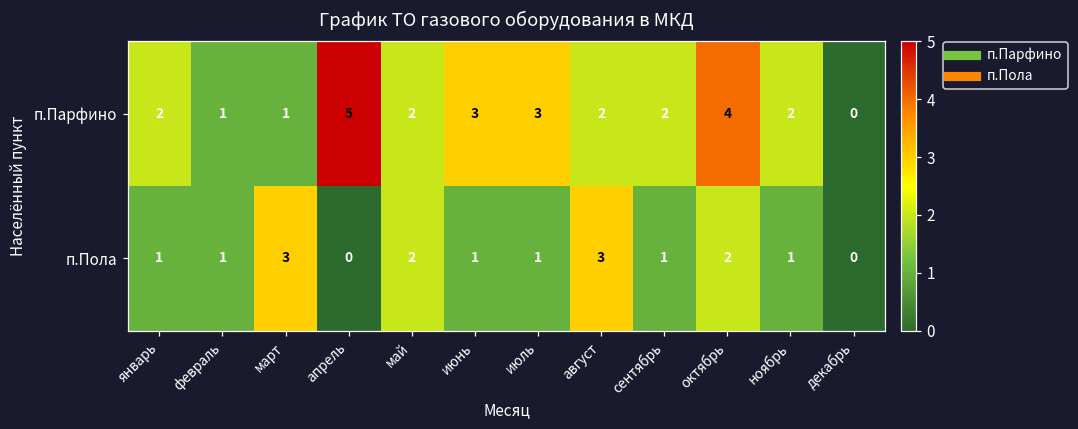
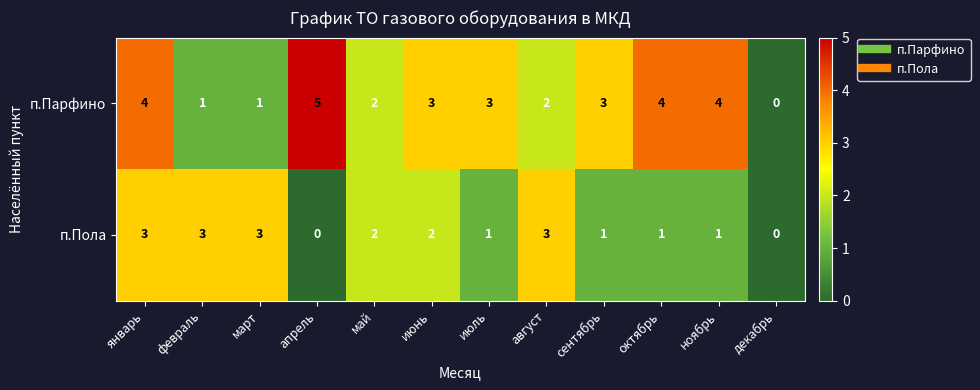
  {
    "п.Парфино": {
-     "январь": 2,
+     "январь": 4,
      "февраль": 1,
      "март": 1,
      "апрель": 5,
      "май": 2,
      "июнь": 3,
      "июль": 3,
      "август": 2,
-     "сентябрь": 2,
+     "сентябрь": 3,
      "октябрь": 4,
-     "ноябрь": 2,
+     "ноябрь": 4,
      "декабрь": 0
    },
    "п.Пола": {
-     "январь": 1,
-     "февраль": 1,
+     "январь": 3,
+     "февраль": 3,
      "март": 3,
      "апрель": 0,
      "май": 2,
-     "июнь": 1,
+     "июнь": 2,
      "июль": 1,
      "август": 3,
      "сентябрь": 1,
-     "октябрь": 2,
+     "октябрь": 1,
      "ноябрь": 1,
      "декабрь": 0
    }
  }
